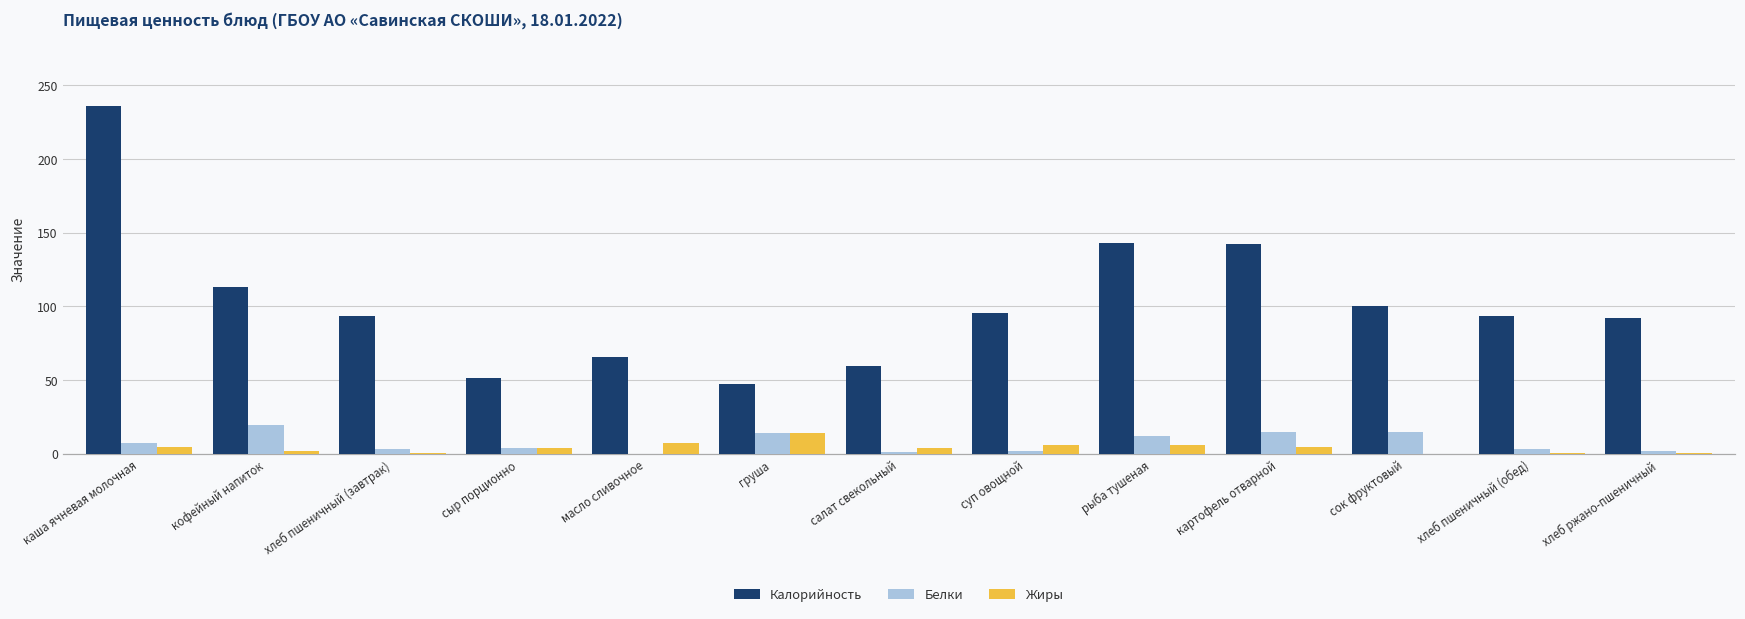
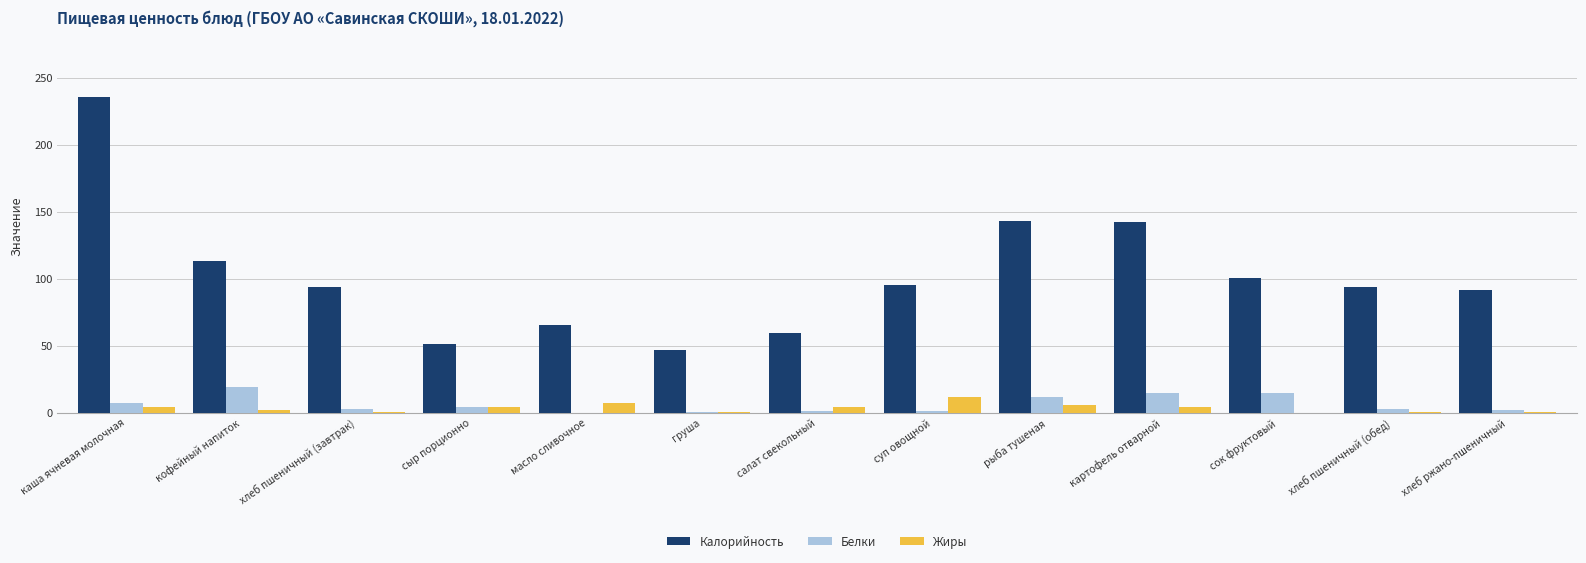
  {
    "Калорийность": {
      "каша ячневая молочная": 236,
      "кофейный напиток": 113,
      "хлеб пшеничный (завтрак)": 94,
      "сыр порционно": 52,
      "масло сливочное": 66,
      "груша": 47,
      "салат свекольный": 60,
      "суп овощной": 95,
      "рыба тушеная": 143,
      "картофель отварной": 142,
      "сок фруктовый": 100,
      "хлеб пшеничный (обед)": 94,
      "хлеб ржано-пшеничный": 92
    },
    "Белки": {
      "каша ячневая молочная": 8,
      "кофейный напиток": 19,
      "хлеб пшеничный (завтрак)": 3,
      "сыр порционно": 4,
-     "груша": 14,
+     "груша": 0,
      "рыба тушеная": 12,
      "картофель отварной": 15,
      "сок фруктовый": 15,
      "хлеб пшеничный (обед)": 3,
      "хлеб ржано-пшеничный": 2
    },
    "Жиры": {
      "каша ячневая молочная": 4,
      "кофейный напиток": 2,
      "сыр порционно": 4,
      "масло сливочное": 7,
-     "груша": 14,
+     "груша": 0,
      "салат свекольный": 4,
-     "суп овощной": 6,
+     "суп овощной": 12,
      "рыба тушеная": 6,
      "картофель отварной": 4,
      "сок фруктовый": 0
    }
  }
